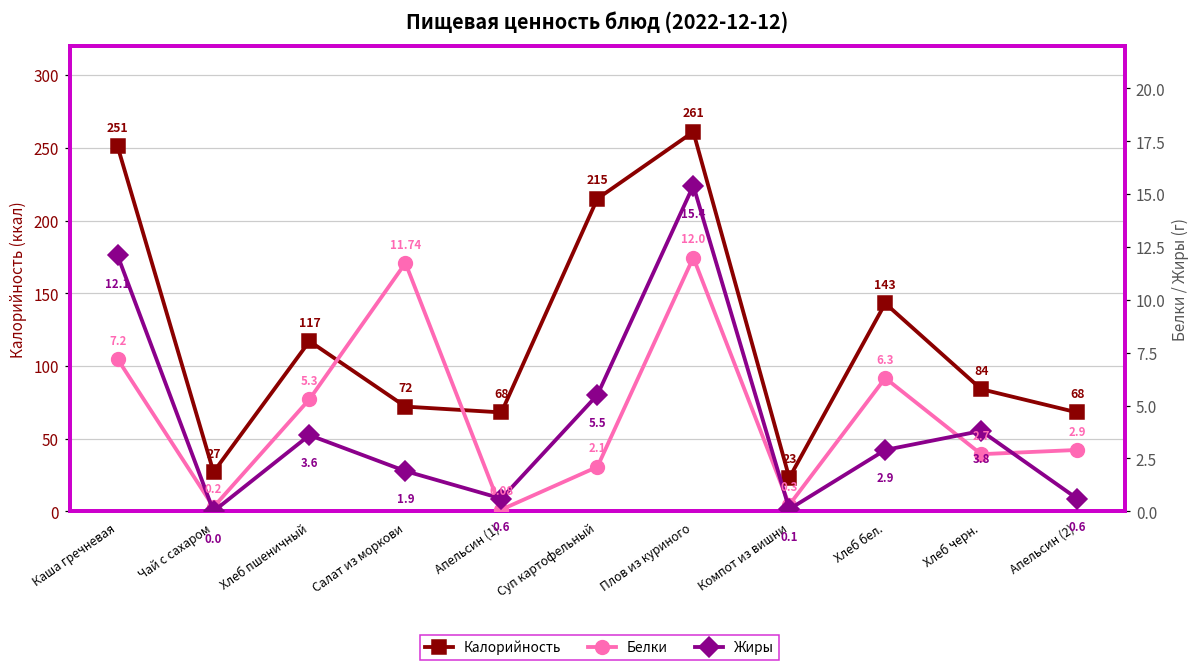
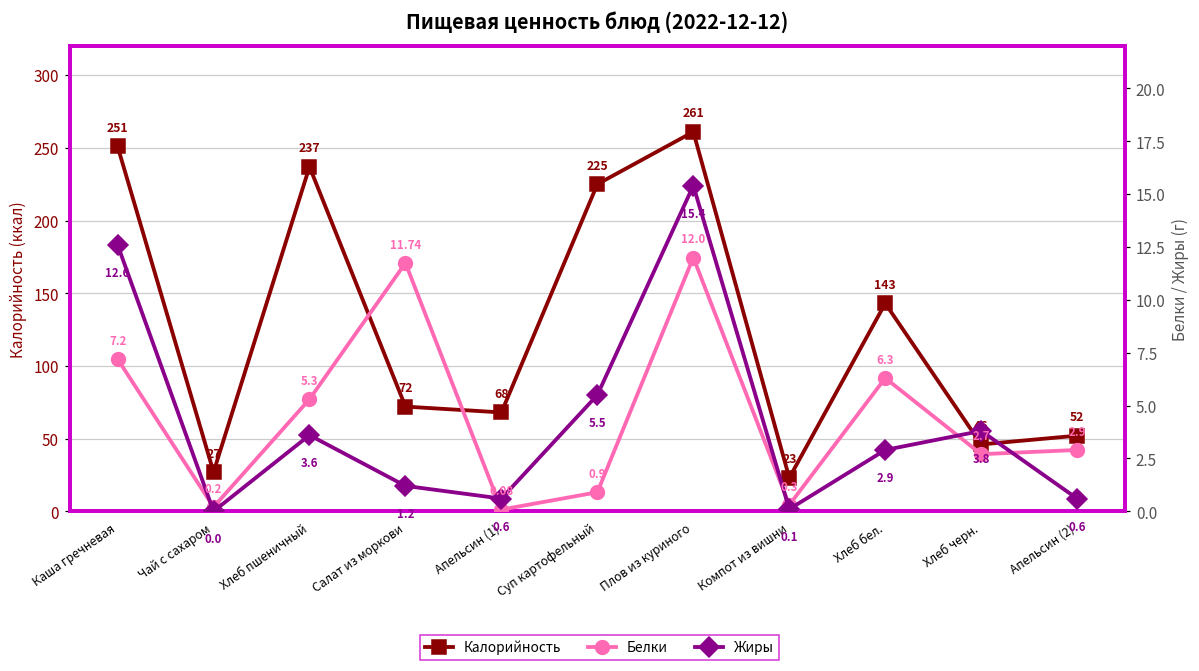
  {
    "Калорийность": {
      "Каша гречневая": 251,
      "Чай с сахаром": 27,
-     "Хлеб пшеничный": 117,
+     "Хлеб пшеничный": 237,
      "Салат из моркови": 72,
      "Апельсин (1)": 68,
-     "Суп картофельный": 215,
+     "Суп картофельный": 225,
      "Плов из куриного": 261,
      "Компот из вишни": 23,
      "Хлеб бел.": 143,
-     "Хлеб черн.": 84,
-     "Апельсин (2)": 68
+     "Хлеб черн.": 46,
+     "Апельсин (2)": 52
    },
    "Белки": {
      "Каша гречневая": 7.2,
      "Чай с сахаром": 0.2,
      "Хлеб пшеничный": 5.3,
      "Салат из моркови": 11.74,
-     "Суп картофельный": 2.1,
+     "Суп картофельный": 0.9,
      "Плов из куриного": 12.0,
      "Компот из вишни": 0.3,
      "Хлеб бел.": 6.3,
      "Апельсин (2)": 2.9
    },
    "Жиры": {
-     "Каша гречневая": 12.1,
+     "Каша гречневая": 12.6,
      "Чай с сахаром": 0.0,
      "Хлеб пшеничный": 3.6,
-     "Салат из моркови": 1.9,
+     "Салат из моркови": 1.2,
      "Апельсин (1)": 0.6,
      "Суп картофельный": 5.5,
      "Плов из куриного": 15.4,
      "Компот из вишни": 0.1,
      "Хлеб бел.": 2.9,
      "Апельсин (2)": 0.6
    }
  }
